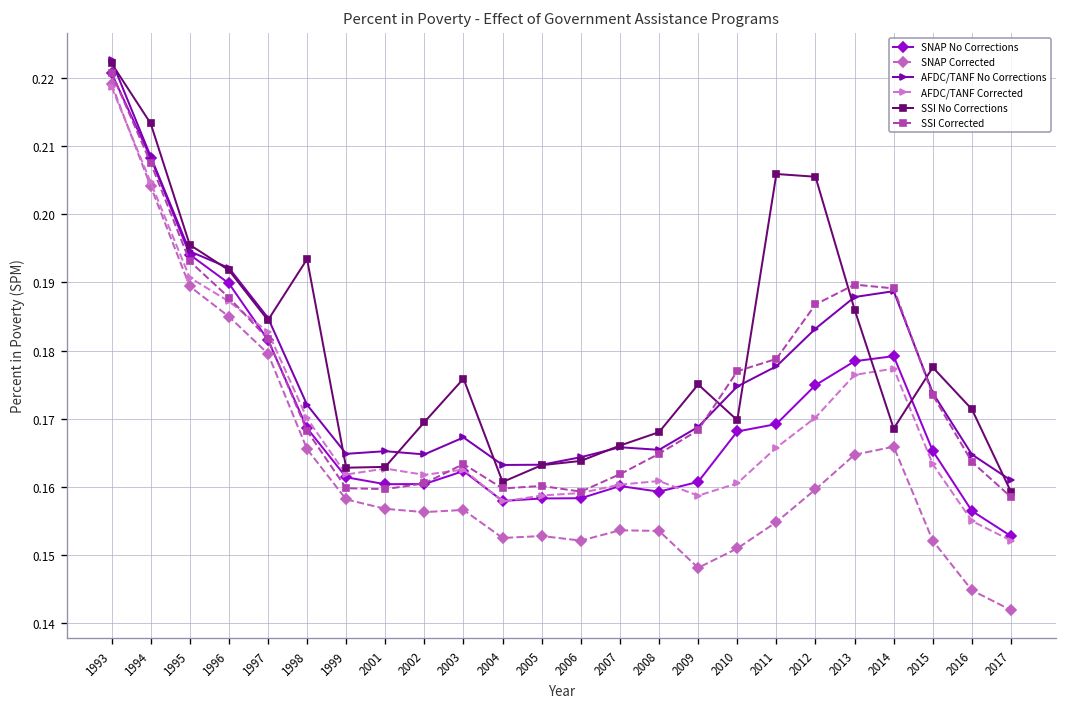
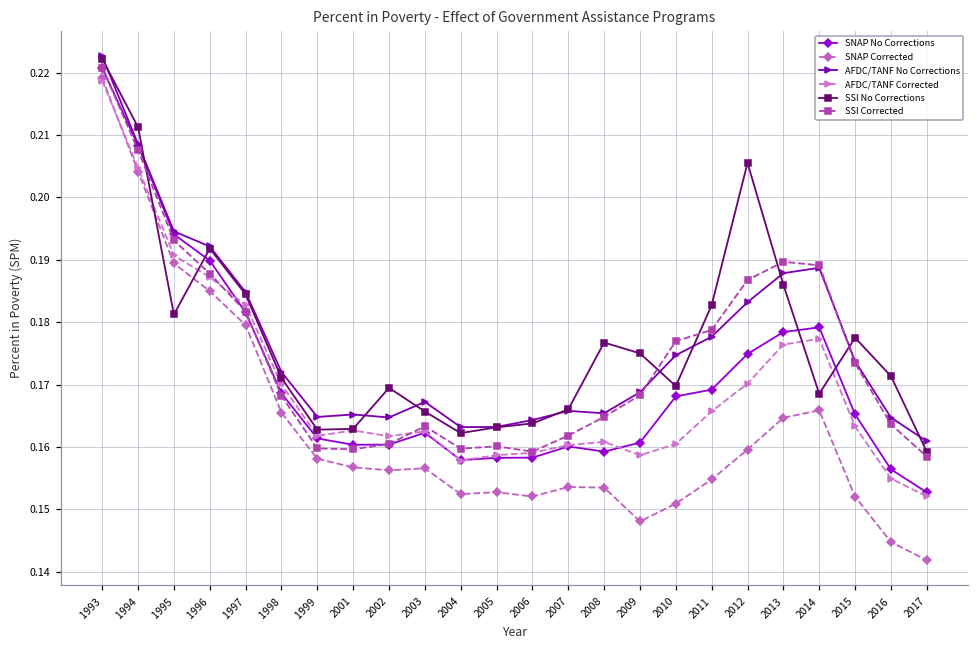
  {
    "SSI No Corrections": {
-     "1994": 0.213,
-     "1995": 0.196,
-     "1998": 0.193,
+     "1994": 0.211,
+     "1995": 0.181,
+     "1998": 0.171,
      "1999": 0.163,
      "2002": 0.169,
-     "2003": 0.176,
-     "2004": 0.161,
+     "2003": 0.166,
+     "2004": 0.162,
      "2006": 0.164,
-     "2008": 0.168,
+     "2008": 0.177,
      "2009": 0.175,
      "2010": 0.170,
-     "2011": 0.206,
+     "2011": 0.183,
      "2012": 0.206,
      "2013": 0.186,
      "2014": 0.169,
      "2015": 0.178,
      "2016": 0.171,
      "2017": 0.159
    }
  }
